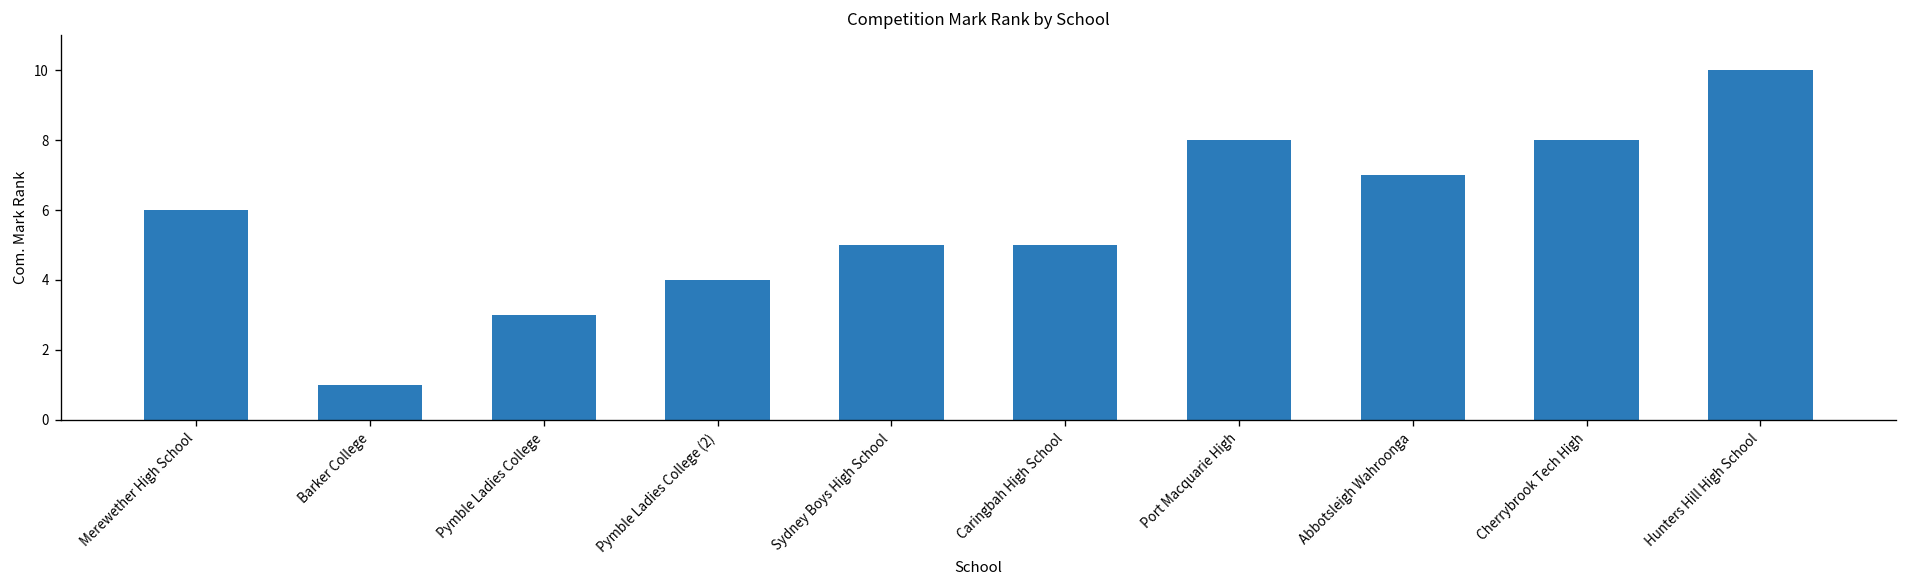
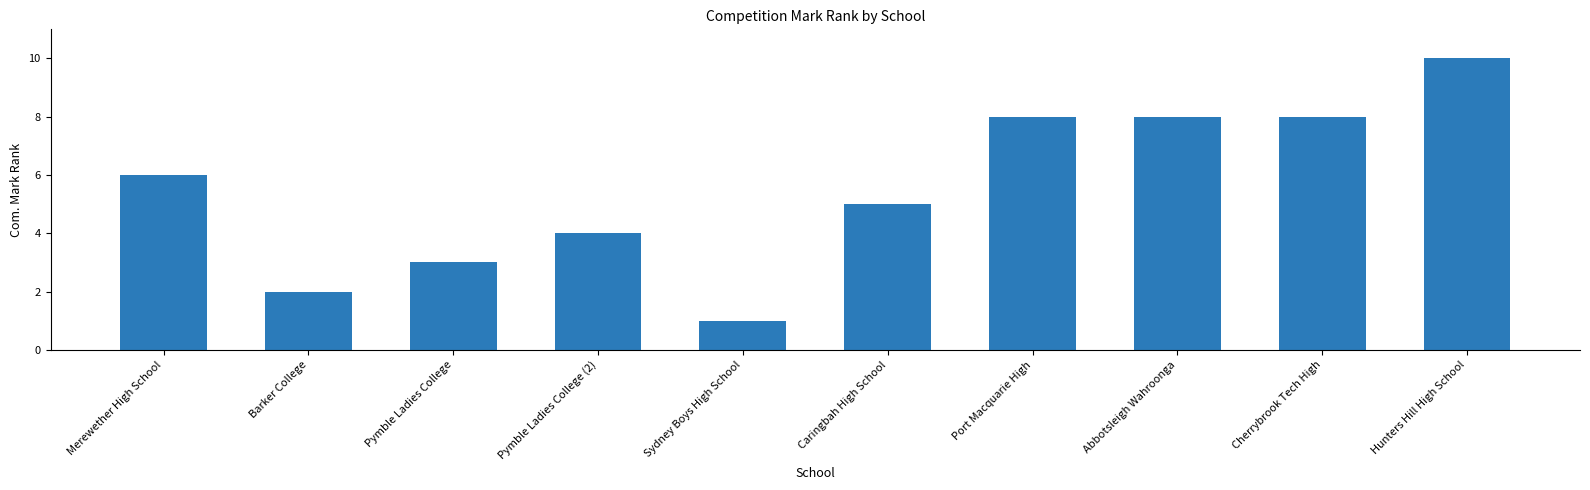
  {
    "Merewether High School": 6,
-   "Barker College": 1,
+   "Barker College": 2,
    "Pymble Ladies College": 3,
    "Pymble Ladies College (2)": 4,
-   "Sydney Boys High School": 5,
+   "Sydney Boys High School": 1,
    "Caringbah High School": 5,
    "Port Macquarie High": 8,
-   "Abbotsleigh Wahroonga": 7,
+   "Abbotsleigh Wahroonga": 8,
    "Cherrybrook Tech High": 8,
    "Hunters Hill High School": 10
  }
